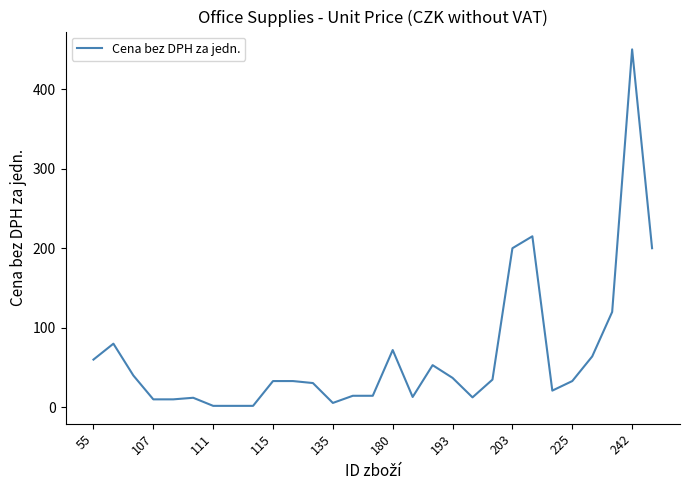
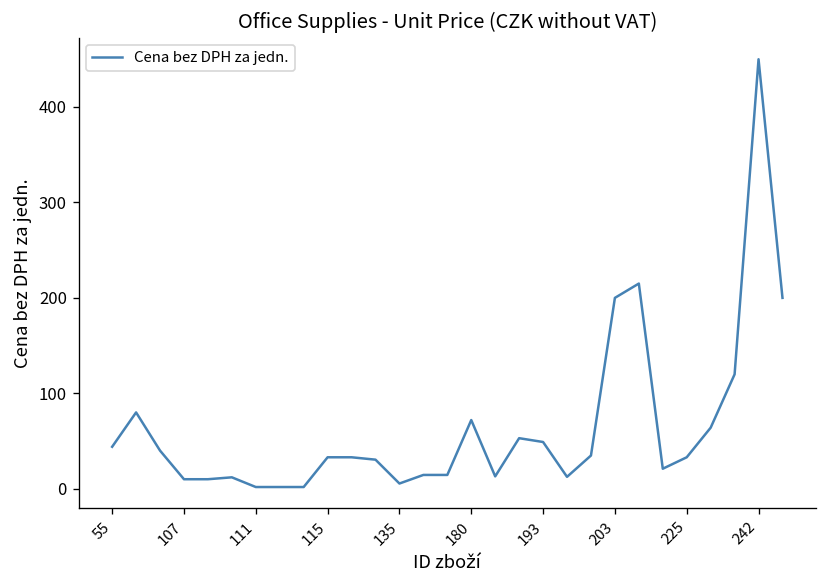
  {
-   "55": 60,
+   "55": 40,
    "107": 10,
    "111": 0,
    "115": 30,
    "135": 10,
    "180": 70,
-   "193": 40,
+   "193": 50,
    "203": 200,
    "225": 30,
    "242": 450
  }
